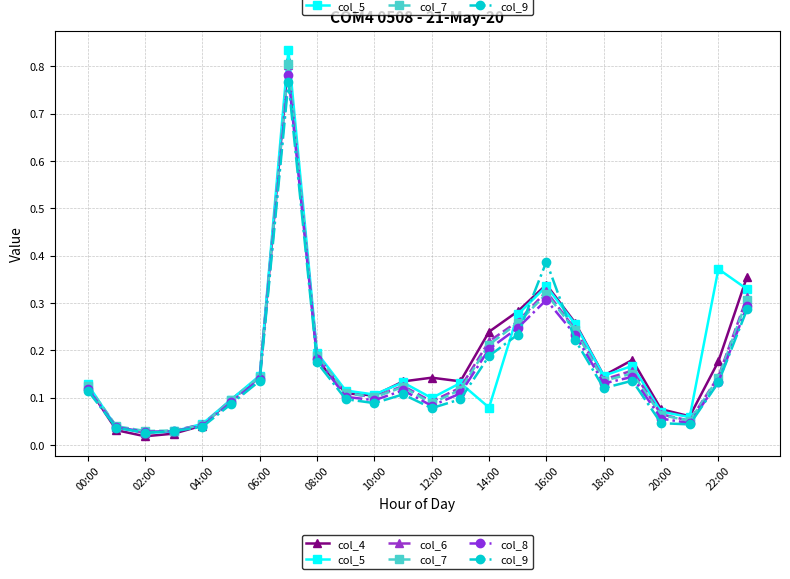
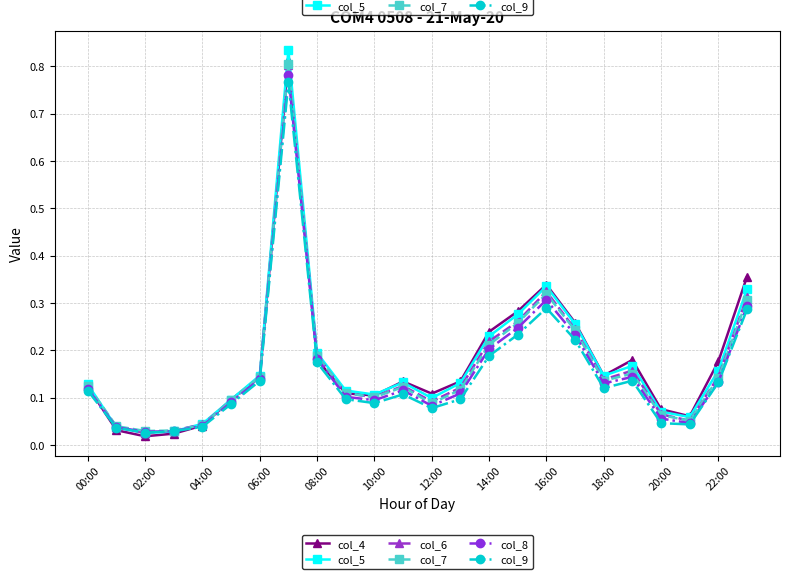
  {
    "col_4": {
      "02:00": 0.02,
-     "12:00": 0.14,
+     "12:00": 0.11,
      "14:00": 0.24,
      "22:00": 0.18
    },
    "col_5": {
      "12:00": 0.10,
-     "14:00": 0.08,
-     "22:00": 0.37
+     "14:00": 0.23,
+     "22:00": 0.16
    },
    "col_7": {
      "14:00": 0.21
    },
    "col_9": {
      "08:00": 0.17,
      "10:00": 0.09,
      "14:00": 0.19,
-     "16:00": 0.39,
+     "16:00": 0.29,
      "18:00": 0.12,
      "20:00": 0.05
    }
  }
